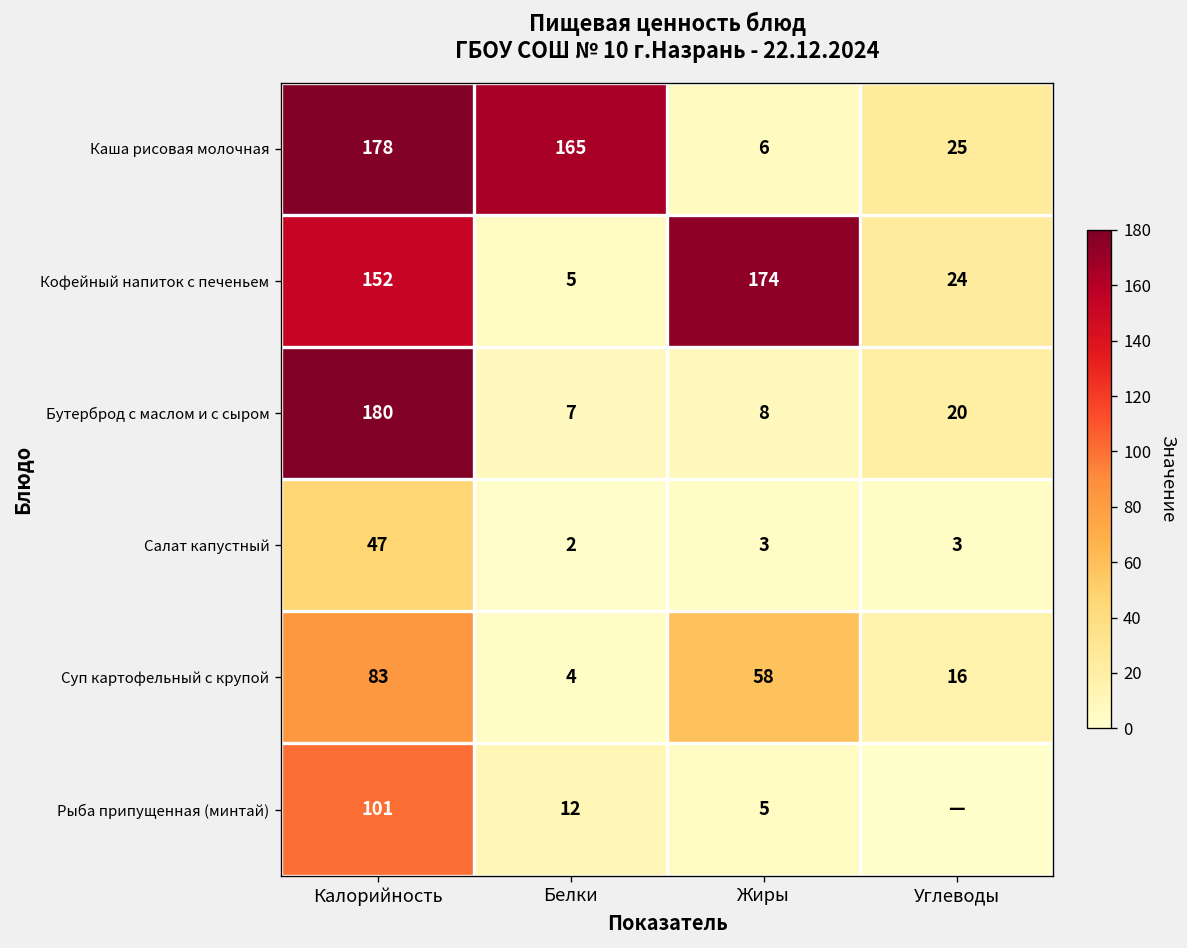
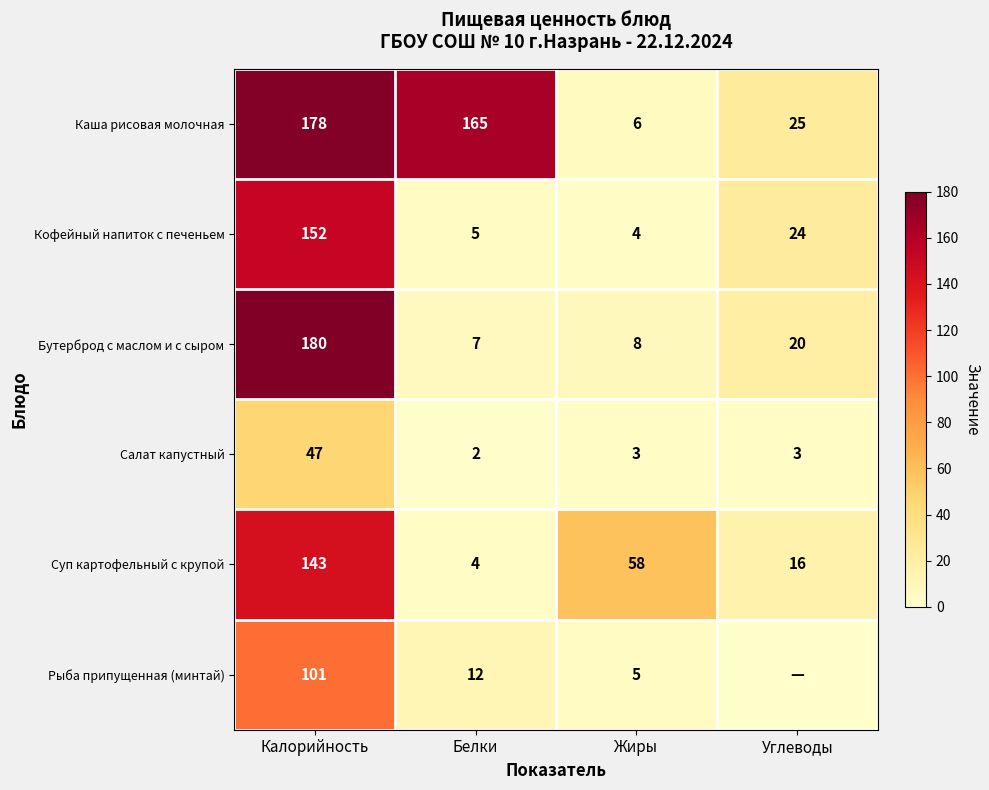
  {
    "Каша рисовая молочная": {
      "Калорийность": 178,
      "Белки": 165,
      "Жиры": 6,
      "Углеводы": 25
    },
    "Кофейный напиток с печеньем": {
      "Калорийность": 152,
      "Белки": 5,
-     "Жиры": 174,
+     "Жиры": 4,
      "Углеводы": 24
    },
    "Бутерброд с маслом и с сыром": {
      "Калорийность": 180,
      "Белки": 7,
      "Жиры": 8,
      "Углеводы": 20
    },
    "Салат капустный": {
      "Калорийность": 47,
      "Белки": 2,
      "Жиры": 3,
      "Углеводы": 3
    },
    "Суп картофельный с крупой": {
-     "Калорийность": 83,
+     "Калорийность": 143,
      "Белки": 4,
      "Жиры": 58,
      "Углеводы": 16
    },
    "Рыба припущенная (минтай)": {
      "Калорийность": 101,
      "Белки": 12,
      "Жиры": 5
    }
  }
